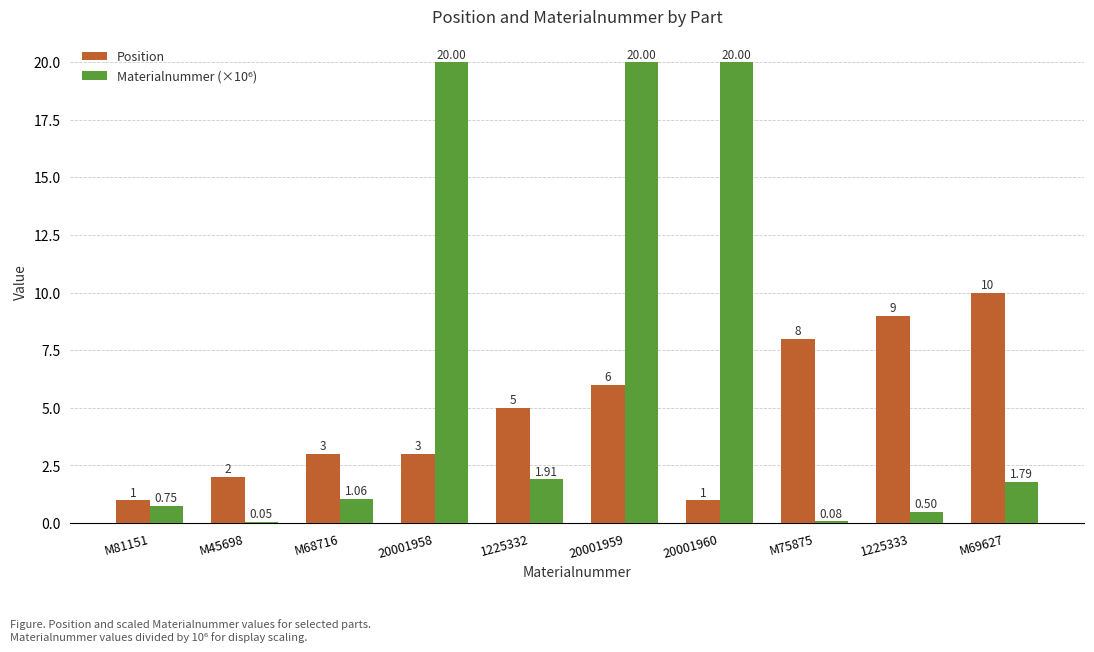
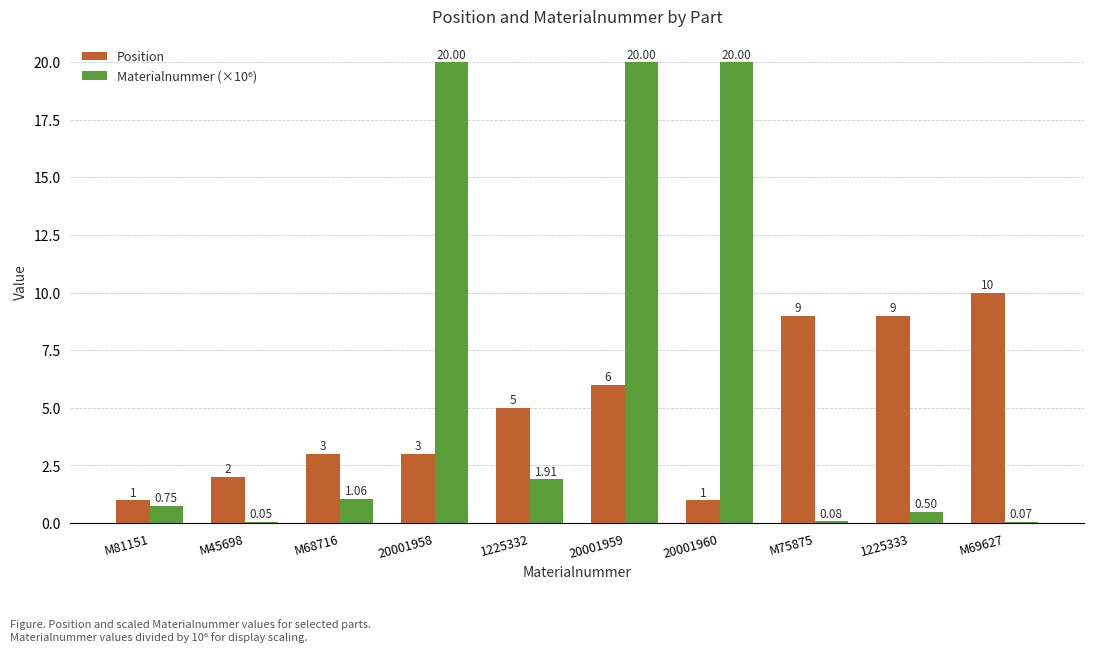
  {
    "Position": {
      "M81151": 1,
      "M45698": 2,
      "M68716": 3,
      "20001958": 3,
      "1225332": 5,
      "20001959": 6,
      "20001960": 1,
-     "M75875": 8,
+     "M75875": 9,
      "1225333": 9,
      "M69627": 10
    },
    "Materialnummer (×10⁶)": {
      "M81151": 0.75,
      "M45698": 0.05,
      "M68716": 1.06,
      "20001958": 20.00,
      "1225332": 1.91,
      "20001959": 20.00,
      "20001960": 20.00,
      "M75875": 0.08,
      "1225333": 0.50,
-     "M69627": 1.79
+     "M69627": 0.07
    }
  }
